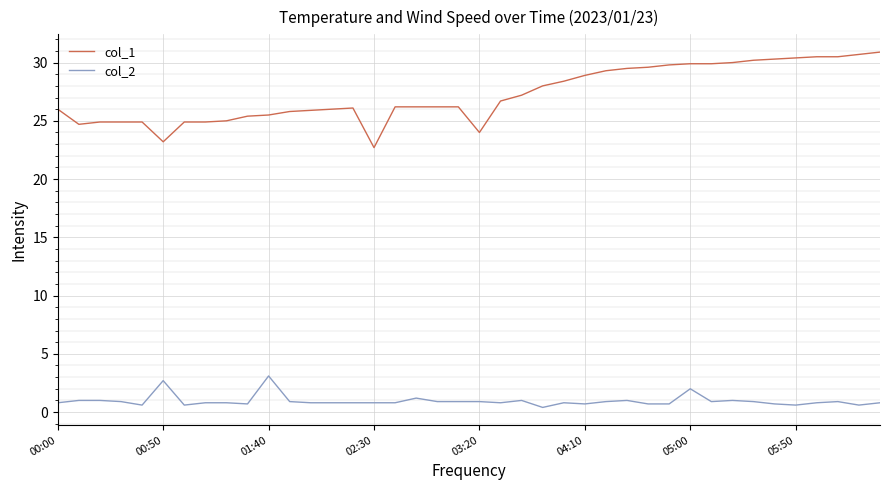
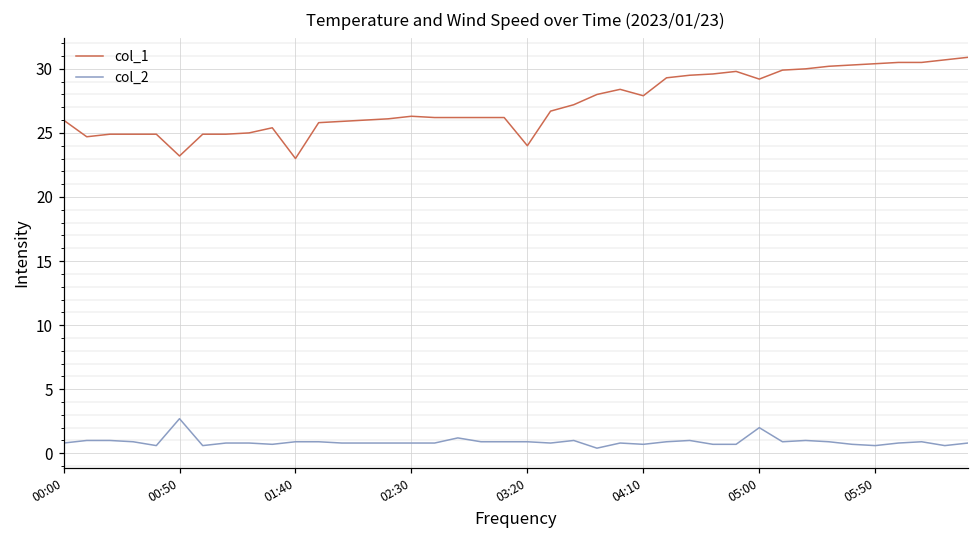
  {
    "col_1": {
      "00:00": 26.0,
      "00:50": 23.2,
-     "01:40": 25.5,
-     "02:30": 22.7,
+     "01:40": 23.0,
+     "02:30": 26.3,
      "03:20": 24.0,
-     "04:10": 28.9,
-     "05:00": 29.9,
+     "04:10": 27.9,
+     "05:00": 29.2,
      "05:50": 30.4
    },
    "col_2": {
      "00:00": 0.8,
      "00:50": 2.7,
-     "01:40": 3.1,
+     "01:40": 0.9,
      "02:30": 0.8,
      "03:20": 0.9,
      "04:10": 0.7,
      "05:00": 2.0,
      "05:50": 0.6
    }
  }
